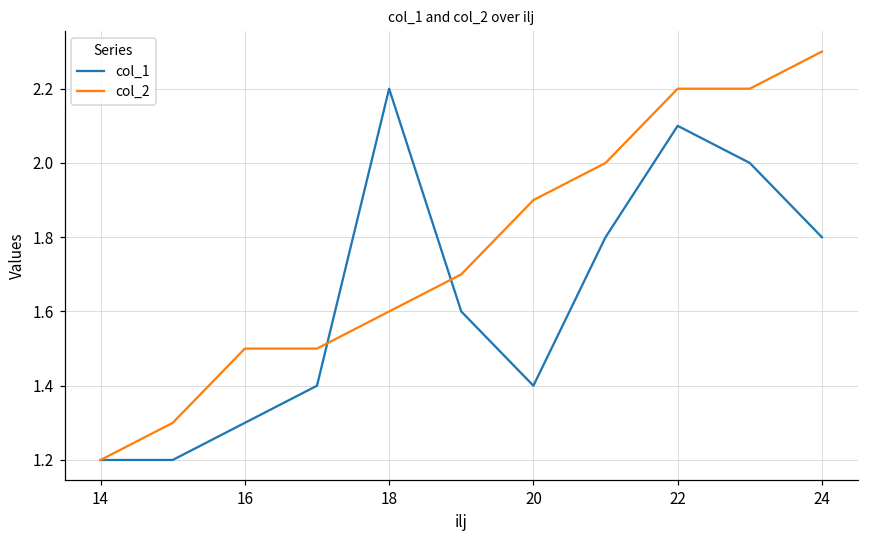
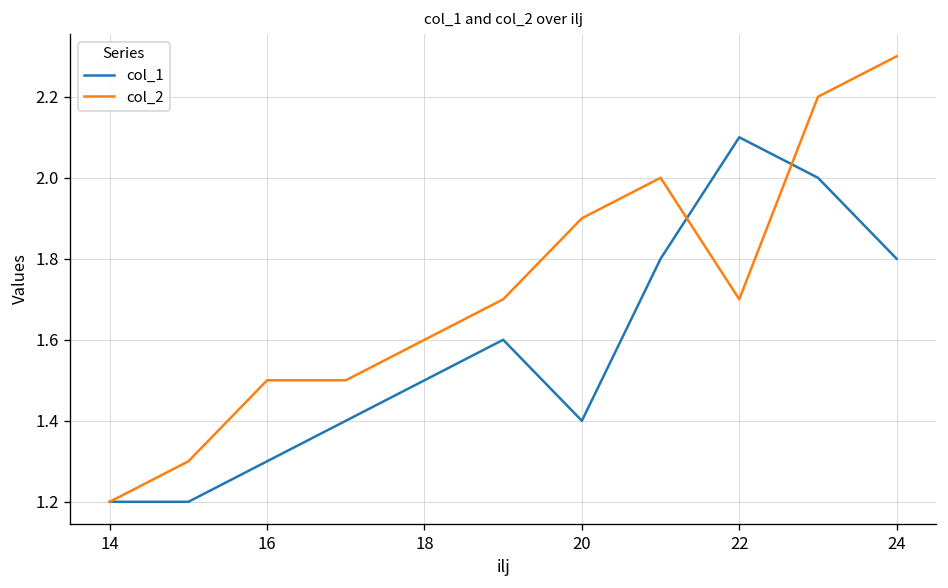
  {
    "col_1": {
      "16": 1.3,
-     "18": 2.2,
+     "18": 1.5,
      "20": 1.4,
      "22": 2.1,
      "24": 1.8
    },
    "col_2": {
      "16": 1.5,
      "18": 1.6,
      "20": 1.9,
-     "22": 2.2,
+     "22": 1.7,
      "24": 2.3
    }
  }
